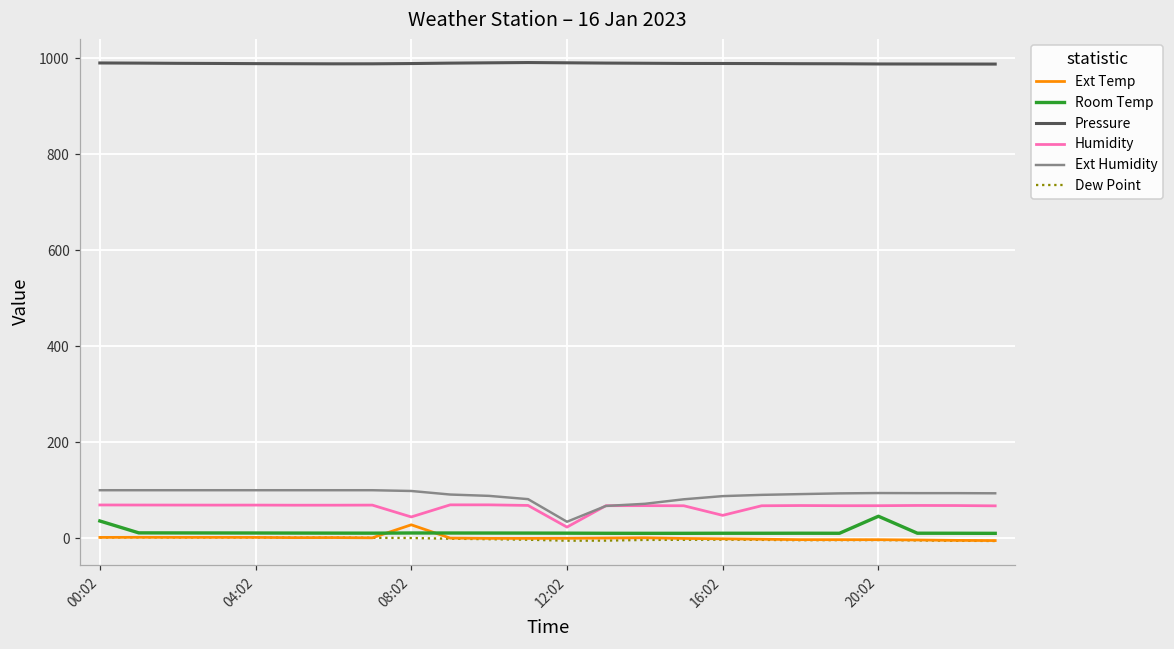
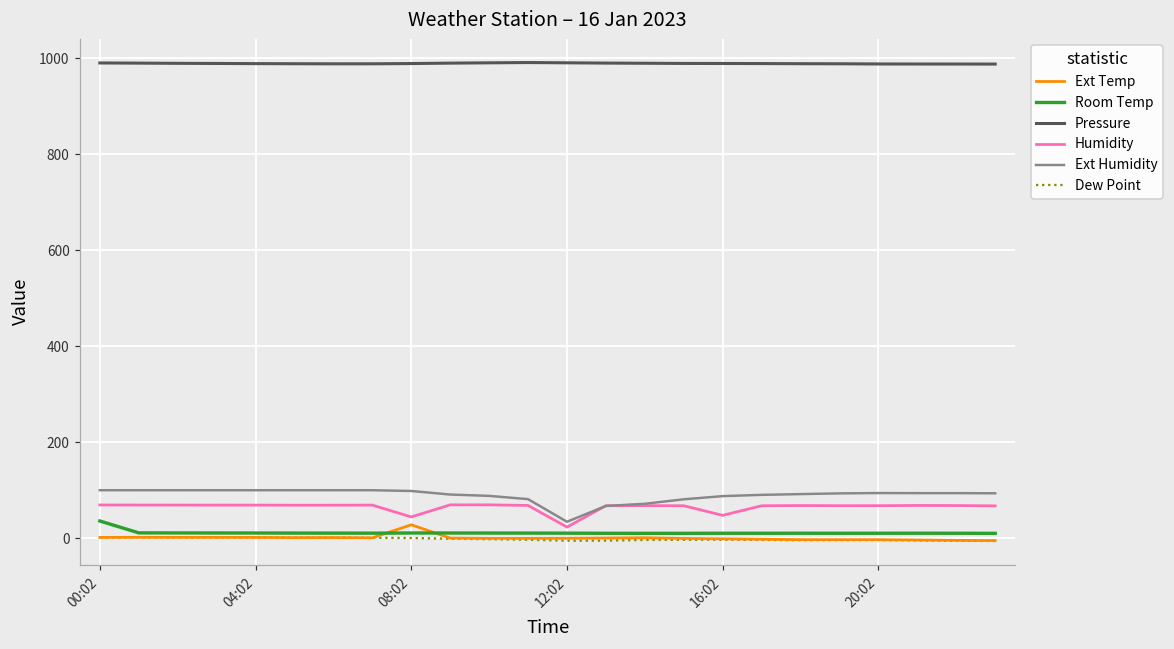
  {
    "Ext Temp": {
      "08:02": 30
    },
    "Room Temp": {
      "00:02": 40,
      "04:02": 10,
      "08:02": 10,
      "12:02": 10,
      "16:02": 10,
-     "20:02": 50
+     "20:02": 10
    },
    "Pressure": {
      "00:02": 990,
      "04:02": 990,
      "08:02": 990,
      "12:02": 990,
      "16:02": 990,
      "20:02": 990
    },
    "Humidity": {
      "00:02": 70,
      "04:02": 70,
      "08:02": 40,
      "12:02": 20,
      "16:02": 50,
      "20:02": 70
    },
    "Ext Humidity": {
      "00:02": 100,
      "04:02": 100,
      "08:02": 100,
      "12:02": 30,
      "16:02": 90,
      "20:02": 90
    },
    "Dew Point": {
      "08:02": 0
    }
  }
